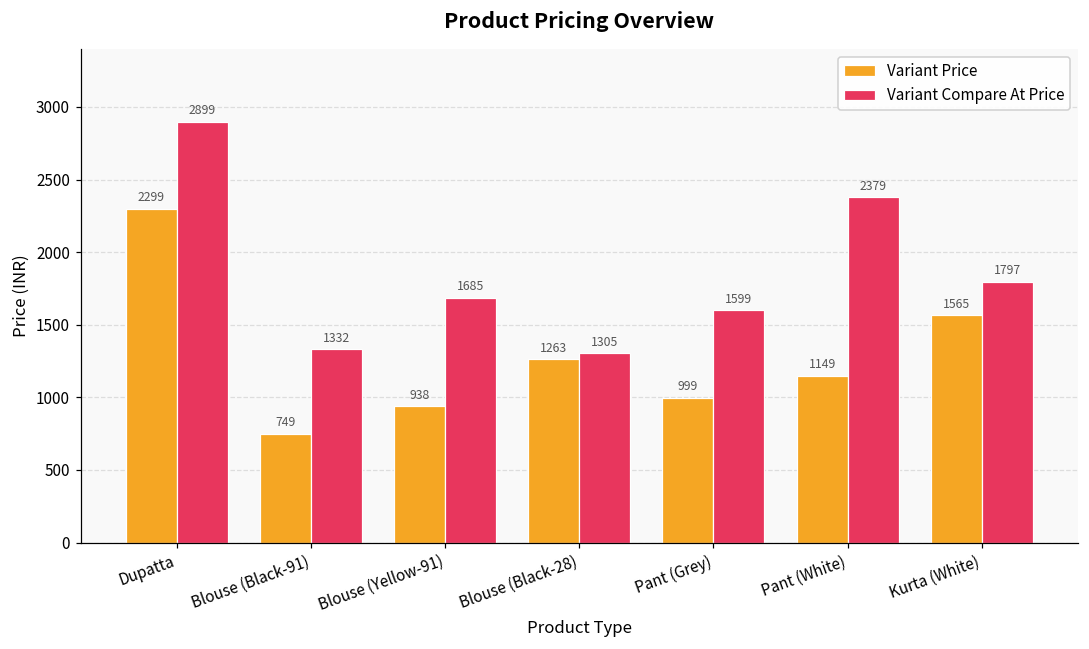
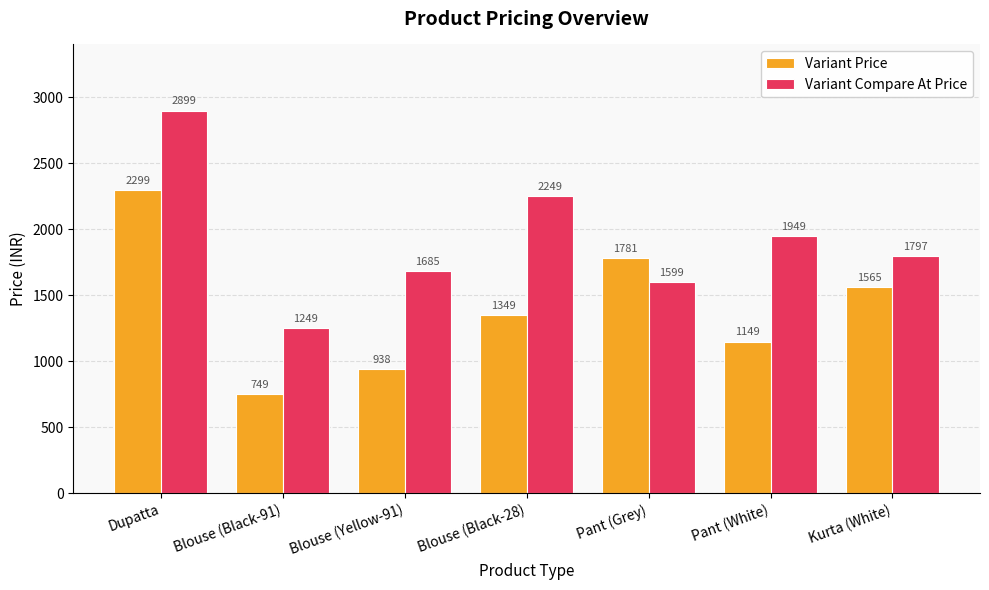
  {
    "Variant Price": {
      "Dupatta": 2299,
      "Blouse (Black-91)": 749,
      "Blouse (Yellow-91)": 938,
-     "Blouse (Black-28)": 1263,
-     "Pant (Grey)": 999,
+     "Blouse (Black-28)": 1349,
+     "Pant (Grey)": 1781,
      "Pant (White)": 1149,
      "Kurta (White)": 1565
    },
    "Variant Compare At Price": {
      "Dupatta": 2899,
-     "Blouse (Black-91)": 1332,
+     "Blouse (Black-91)": 1249,
      "Blouse (Yellow-91)": 1685,
-     "Blouse (Black-28)": 1305,
+     "Blouse (Black-28)": 2249,
      "Pant (Grey)": 1599,
-     "Pant (White)": 2379,
+     "Pant (White)": 1949,
      "Kurta (White)": 1797
    }
  }
